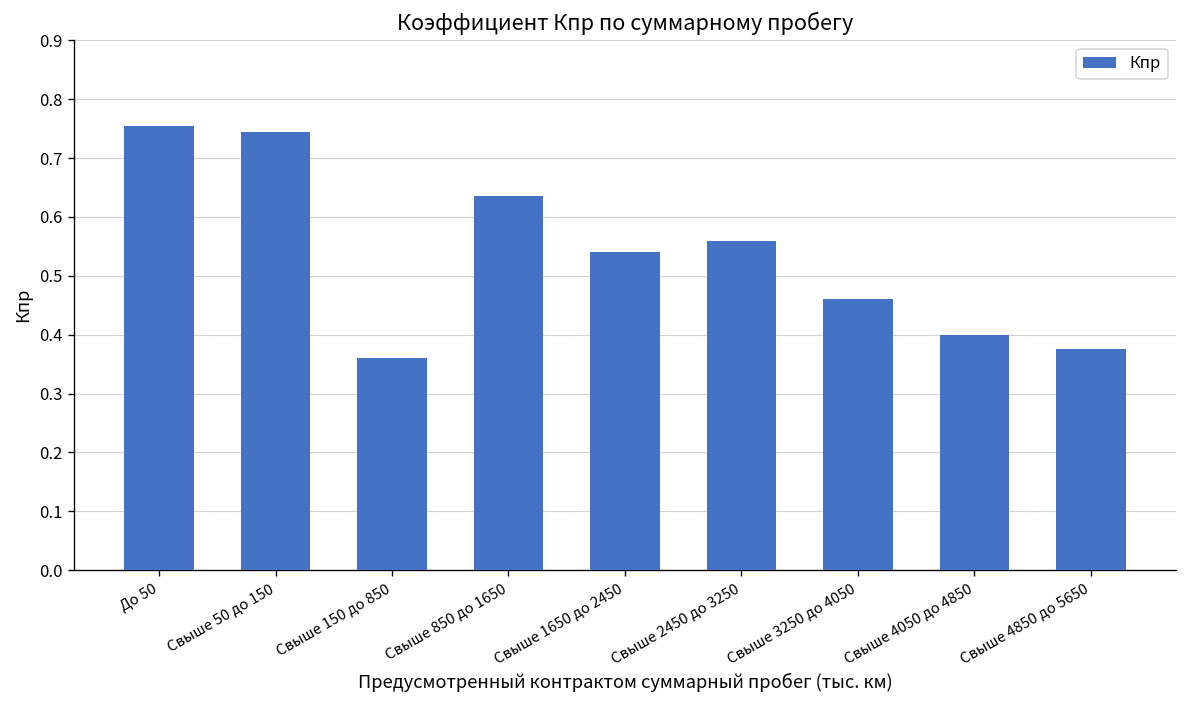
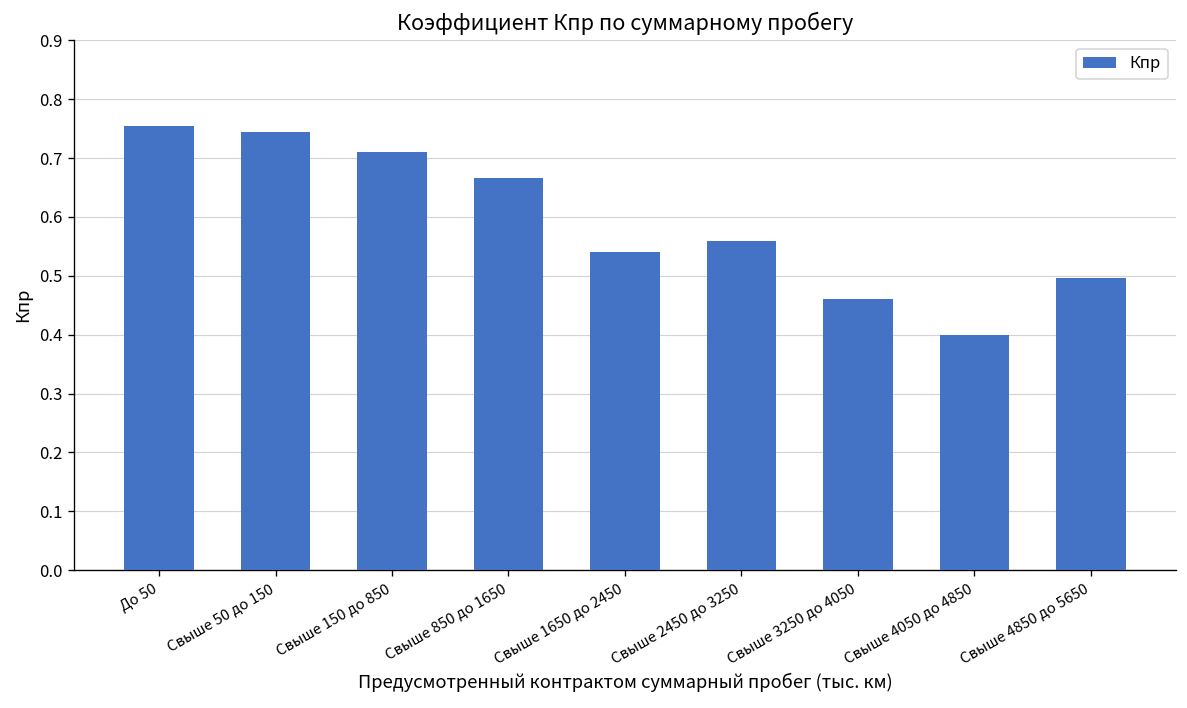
  {
    "До 50": 0.76,
    "Свыше 50 до 150": 0.75,
-   "Свыше 150 до 850": 0.36,
-   "Свыше 850 до 1650": 0.64,
+   "Свыше 150 до 850": 0.71,
+   "Свыше 850 до 1650": 0.67,
    "Свыше 1650 до 2450": 0.54,
    "Свыше 2450 до 3250": 0.56,
    "Свыше 3250 до 4050": 0.46,
    "Свыше 4050 до 4850": 0.40,
-   "Свыше 4850 до 5650": 0.38
+   "Свыше 4850 до 5650": 0.50
  }
